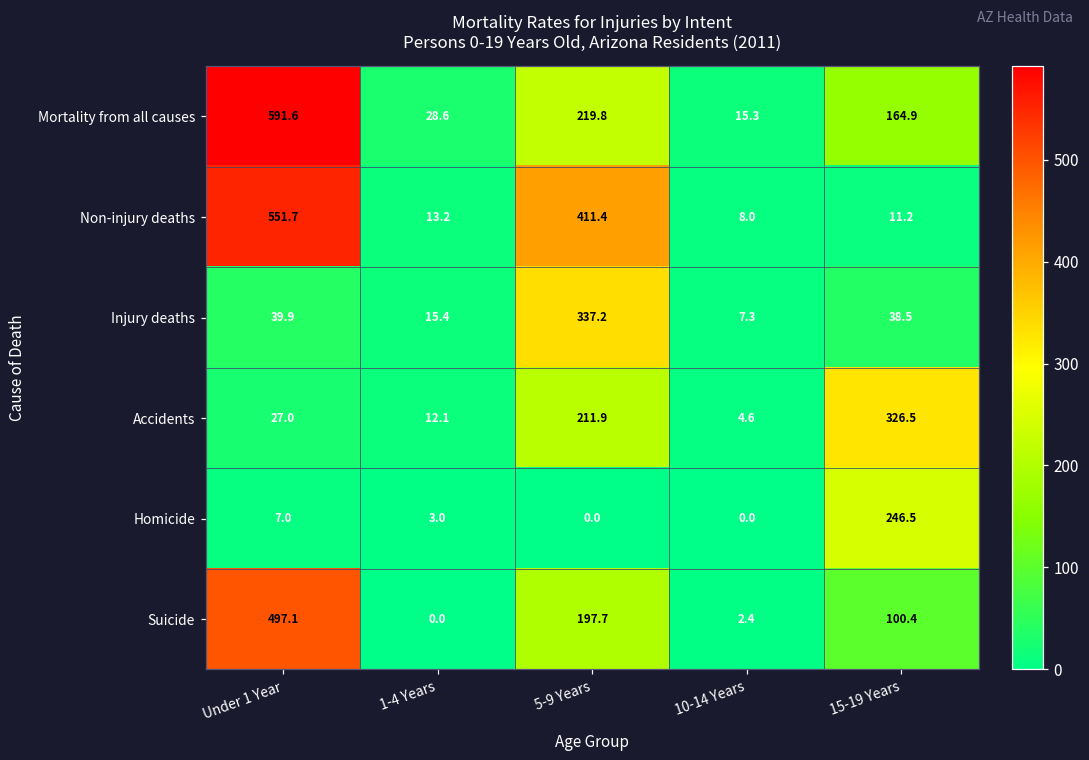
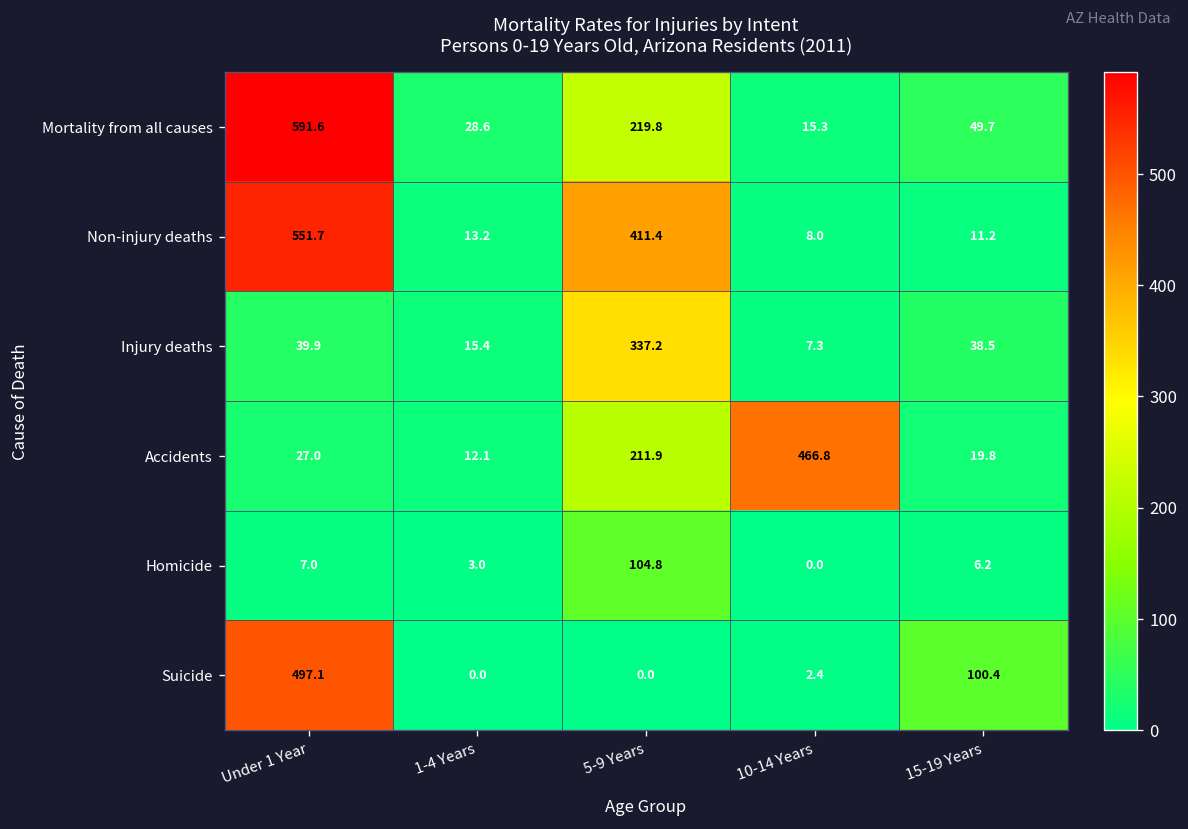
  {
    "Mortality from all causes": {
      "Under 1 Year": 591.6,
      "1-4 Years": 28.6,
      "5-9 Years": 219.8,
      "10-14 Years": 15.3,
-     "15-19 Years": 164.9
+     "15-19 Years": 49.7
    },
    "Non-injury deaths": {
      "Under 1 Year": 551.7,
      "1-4 Years": 13.2,
      "5-9 Years": 411.4,
      "10-14 Years": 8.0,
      "15-19 Years": 11.2
    },
    "Injury deaths": {
      "Under 1 Year": 39.9,
      "1-4 Years": 15.4,
      "5-9 Years": 337.2,
      "10-14 Years": 7.3,
      "15-19 Years": 38.5
    },
    "Accidents": {
      "Under 1 Year": 27.0,
      "1-4 Years": 12.1,
      "5-9 Years": 211.9,
-     "10-14 Years": 4.6,
-     "15-19 Years": 326.5
+     "10-14 Years": 466.8,
+     "15-19 Years": 19.8
    },
    "Homicide": {
      "Under 1 Year": 7.0,
      "1-4 Years": 3.0,
-     "5-9 Years": 0.0,
+     "5-9 Years": 104.8,
      "10-14 Years": 0.0,
-     "15-19 Years": 246.5
+     "15-19 Years": 6.2
    },
    "Suicide": {
      "Under 1 Year": 497.1,
      "1-4 Years": 0.0,
-     "5-9 Years": 197.7,
+     "5-9 Years": 0.0,
      "10-14 Years": 2.4,
      "15-19 Years": 100.4
    }
  }
